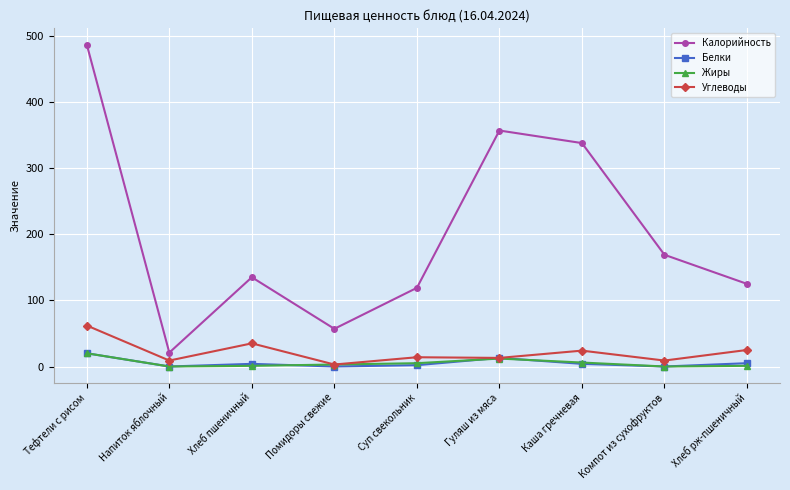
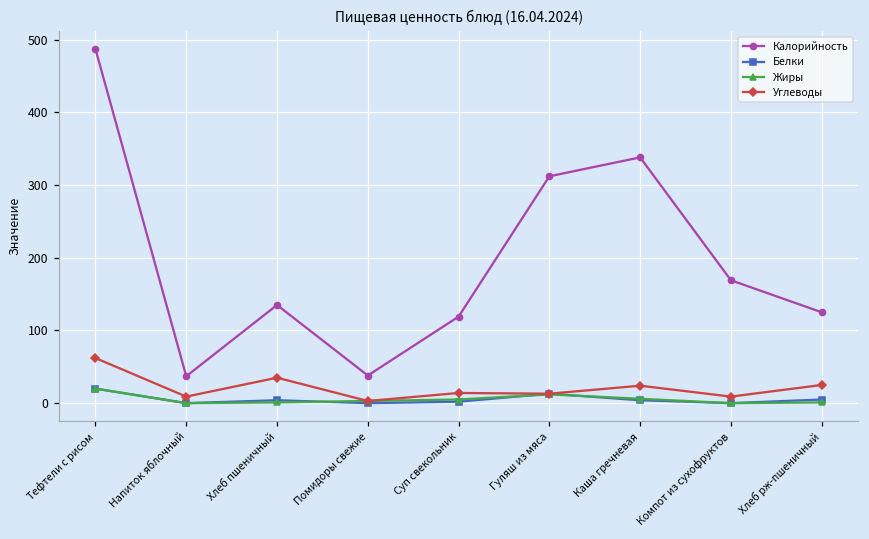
  {
    "Калорийность": {
      "Тефтели с рисом": 490,
-     "Напиток яблочный": 20,
+     "Напиток яблочный": 40,
      "Хлеб пшеничный": 140,
-     "Помидоры свежие": 60,
+     "Помидоры свежие": 40,
      "Суп свекольник": 120,
-     "Гуляш из мяса": 360,
+     "Гуляш из мяса": 310,
      "Каша гречневая": 340,
      "Компот из сухофруктов": 170,
      "Хлеб рж-пшеничный": 130
    },
    "Белки": {
      "Хлеб рж-пшеничный": 10
    },
    "Жиры": {
      "Хлеб рж-пшеничный": 0
    },
    "Углеводы": {
      "Тефтели с рисом": 60,
      "Напиток яблочный": 10,
      "Хлеб пшеничный": 40,
      "Суп свекольник": 10,
      "Каша гречневая": 20,
      "Компот из сухофруктов": 10,
      "Хлеб рж-пшеничный": 30
    }
  }
